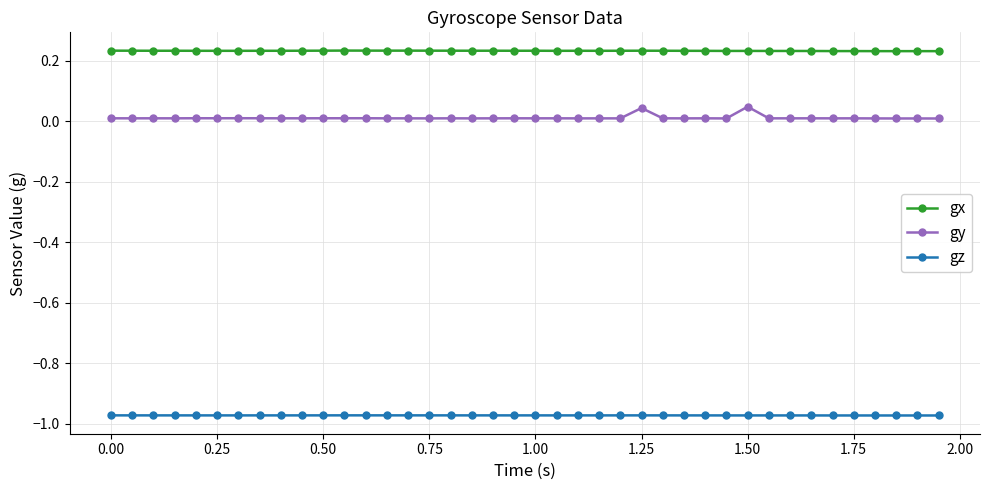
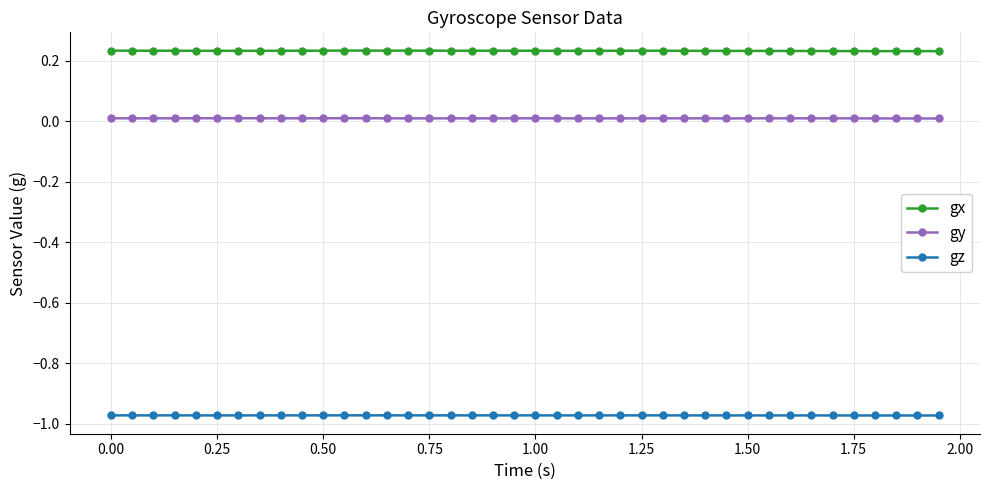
  {
    "gx": {
      "0.00": 0.23,
      "0.25": 0.23,
      "0.50": 0.23,
      "0.75": 0.23,
      "1.00": 0.23,
      "1.25": 0.23,
      "1.50": 0.23,
      "1.75": 0.23
    },
    "gy": {
      "0.00": 0.01,
      "0.25": 0.01,
      "0.50": 0.01,
      "0.75": 0.01,
      "1.00": 0.01,
-     "1.25": 0.04,
-     "1.50": 0.05,
+     "1.25": 0.01,
+     "1.50": 0.01,
      "1.75": 0.01
    },
    "gz": {
      "0.00": -0.97,
      "0.25": -0.97,
      "0.50": -0.97,
      "0.75": -0.97,
      "1.00": -0.97,
      "1.25": -0.97,
      "1.50": -0.97,
      "1.75": -0.97
    }
  }
